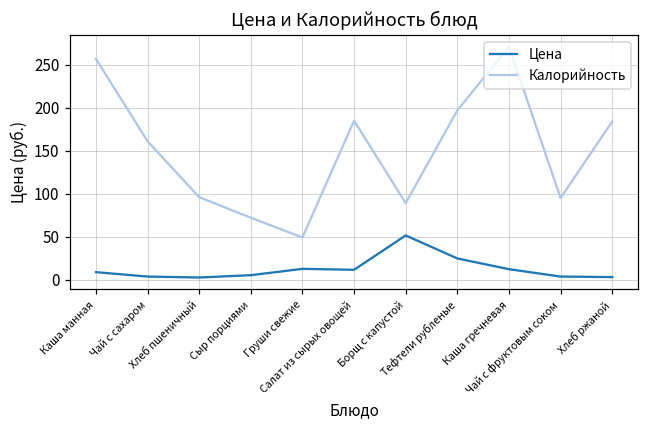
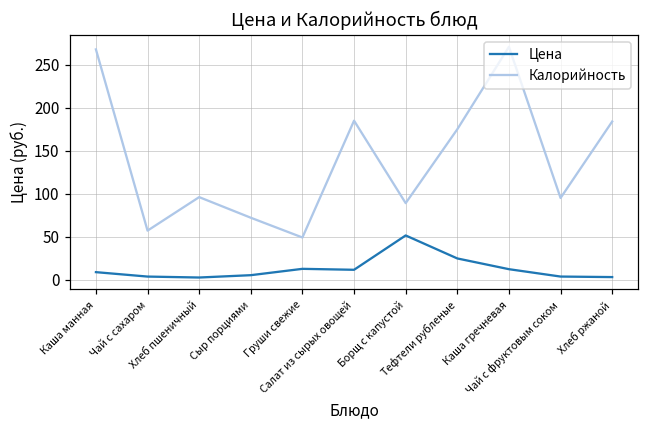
  {
    "Цена": {
      "Каша манная": 10,
      "Чай с сахаром": 0,
      "Хлеб пшеничный": 0,
      "Сыр порциями": 10,
      "Груши свежие": 10,
      "Салат из сырых овощей": 10,
      "Борщ с капустой": 50,
      "Тефтели рубленые": 20,
      "Каша гречневая": 10,
      "Чай с фруктовым соком": 0,
      "Хлеб ржаной": 0
    },
    "Калорийность": {
-     "Каша манная": 260,
-     "Чай с сахаром": 160,
+     "Каша манная": 270,
+     "Чай с сахаром": 60,
      "Хлеб пшеничный": 100,
      "Сыр порциями": 70,
      "Груши свежие": 50,
      "Салат из сырых овощей": 190,
      "Борщ с капустой": 90,
-     "Тефтели рубленые": 200,
+     "Тефтели рубленые": 180,
      "Чай с фруктовым соком": 100,
      "Хлеб ржаной": 180
    }
  }
